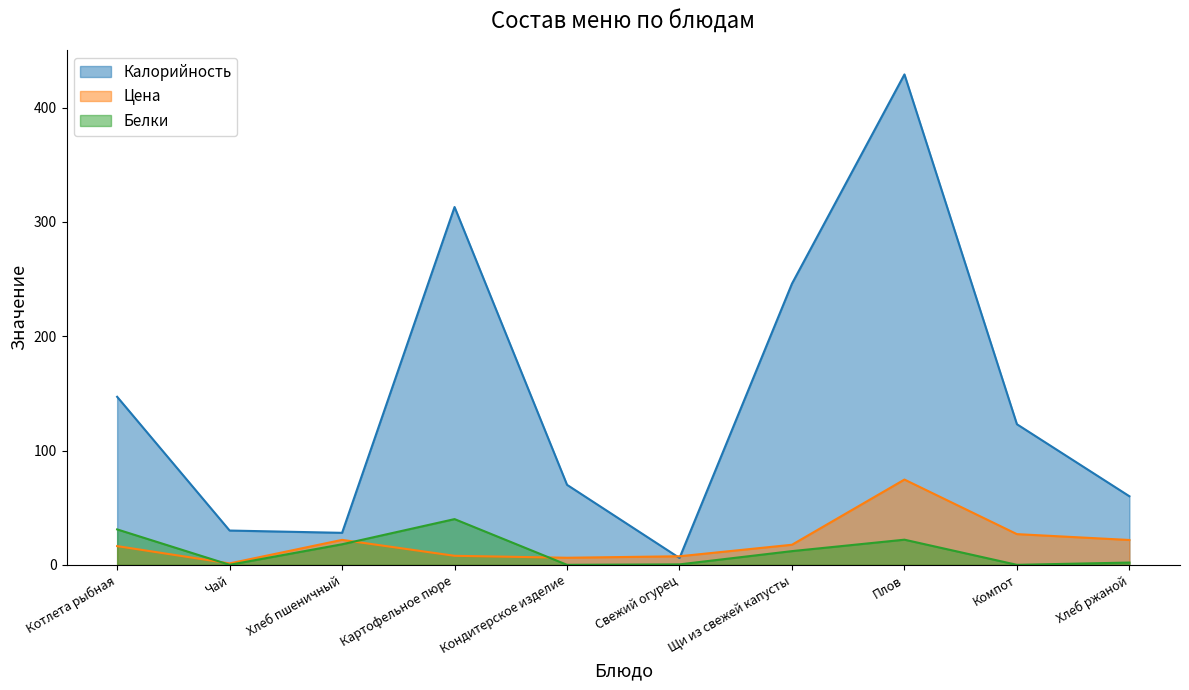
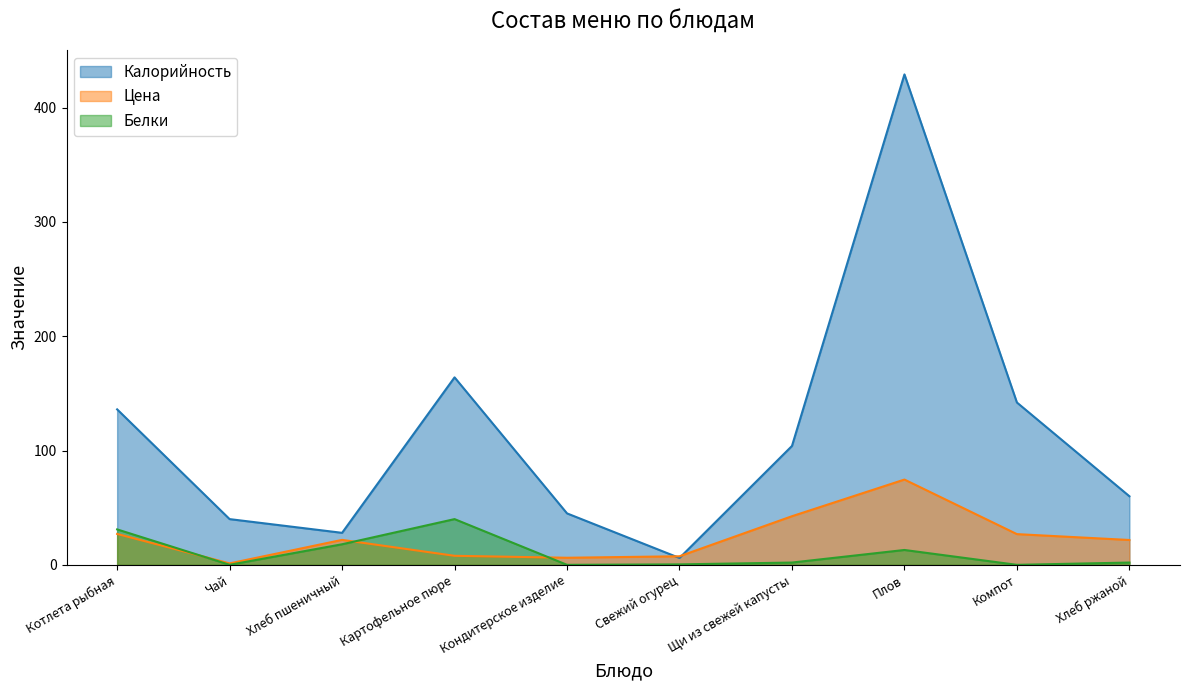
  {
    "Калорийность": {
-     "Котлета рыбная": 147,
-     "Чай": 30,
+     "Котлета рыбная": 136,
+     "Чай": 40,
      "Хлеб пшеничный": 28,
-     "Картофельное пюре": 313,
-     "Кондитерское изделие": 70,
-     "Щи из свежей капусты": 246,
+     "Картофельное пюре": 164,
+     "Кондитерское изделие": 45,
+     "Щи из свежей капусты": 104,
      "Плов": 429,
-     "Компот": 123,
+     "Компот": 142,
      "Хлеб ржаной": 60
    },
    "Цена": {
-     "Котлета рыбная": 16,
+     "Котлета рыбная": 27,
      "Хлеб пшеничный": 22,
      "Картофельное пюре": 8,
      "Кондитерское изделие": 6,
-     "Щи из свежей капусты": 18,
+     "Щи из свежей капусты": 43,
      "Плов": 75,
      "Компот": 27,
      "Хлеб ржаной": 22
    },
    "Белки": {
      "Котлета рыбная": 31,
      "Хлеб пшеничный": 18,
      "Картофельное пюре": 40,
      "Кондитерское изделие": 0,
      "Свежий огурец": 0,
-     "Щи из свежей капусты": 12,
-     "Плов": 22,
+     "Щи из свежей капусты": 2,
+     "Плов": 13,
      "Компот": 0,
      "Хлеб ржаной": 2
    }
  }
